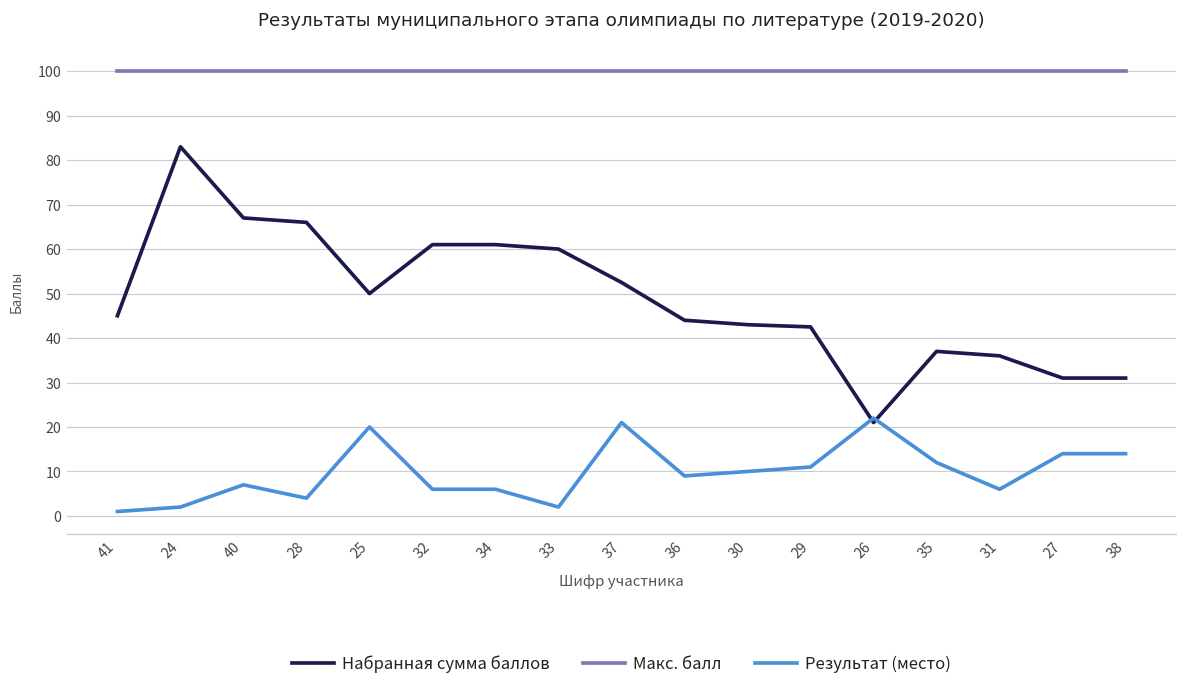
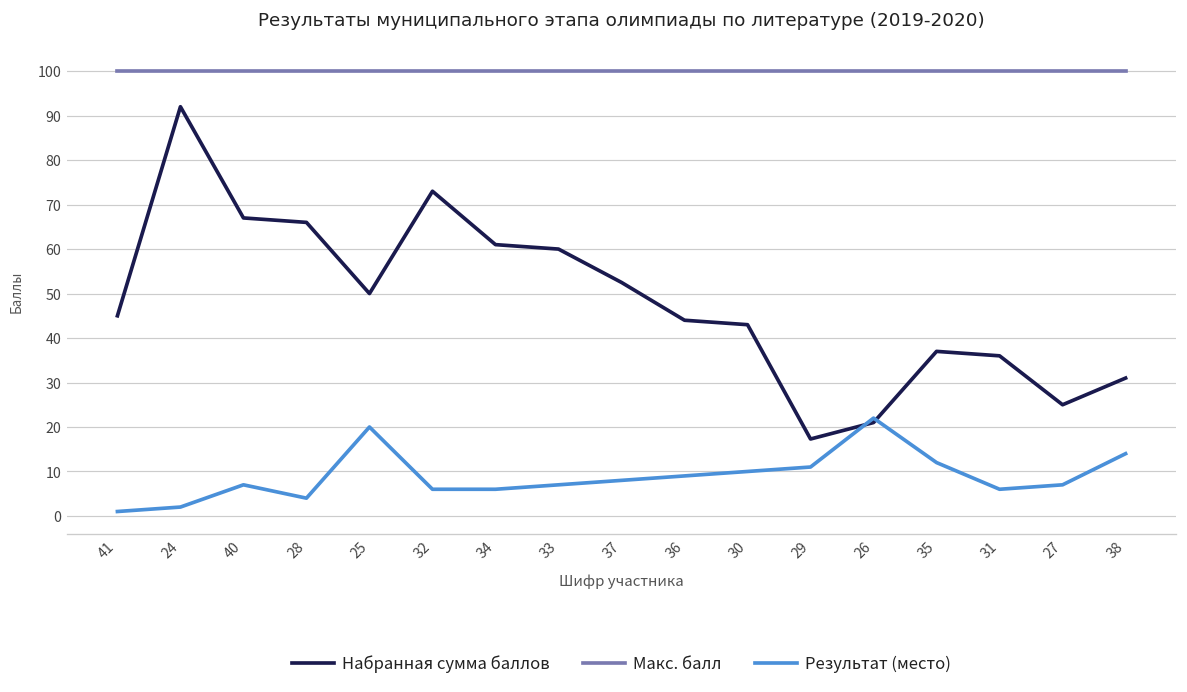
  {
    "Набранная сумма баллов": {
      "41": 45,
-     "24": 83,
+     "24": 92,
      "40": 67,
      "28": 66,
      "25": 50,
-     "32": 61,
+     "32": 73,
      "34": 61,
      "33": 60,
      "37": 53,
      "36": 44,
      "30": 43,
-     "29": 43,
+     "29": 17,
      "26": 21,
      "35": 37,
      "31": 36,
-     "27": 31,
+     "27": 25,
      "38": 31
    },
    "Макс. балл": {
      "41": 100,
      "24": 100,
      "40": 100,
      "28": 100,
      "25": 100,
      "32": 100,
      "34": 100,
      "33": 100,
      "37": 100,
      "36": 100,
      "30": 100,
      "29": 100,
      "26": 100,
      "35": 100,
      "31": 100,
      "27": 100,
      "38": 100
    },
    "Результат (место)": {
      "41": 1,
      "24": 2,
      "40": 7,
      "28": 4,
      "25": 20,
      "32": 6,
      "34": 6,
-     "33": 2,
-     "37": 21,
+     "33": 7,
+     "37": 8,
      "36": 9,
      "30": 10,
      "29": 11,
      "26": 22,
      "35": 12,
      "31": 6,
-     "27": 14,
+     "27": 7,
      "38": 14
    }
  }
